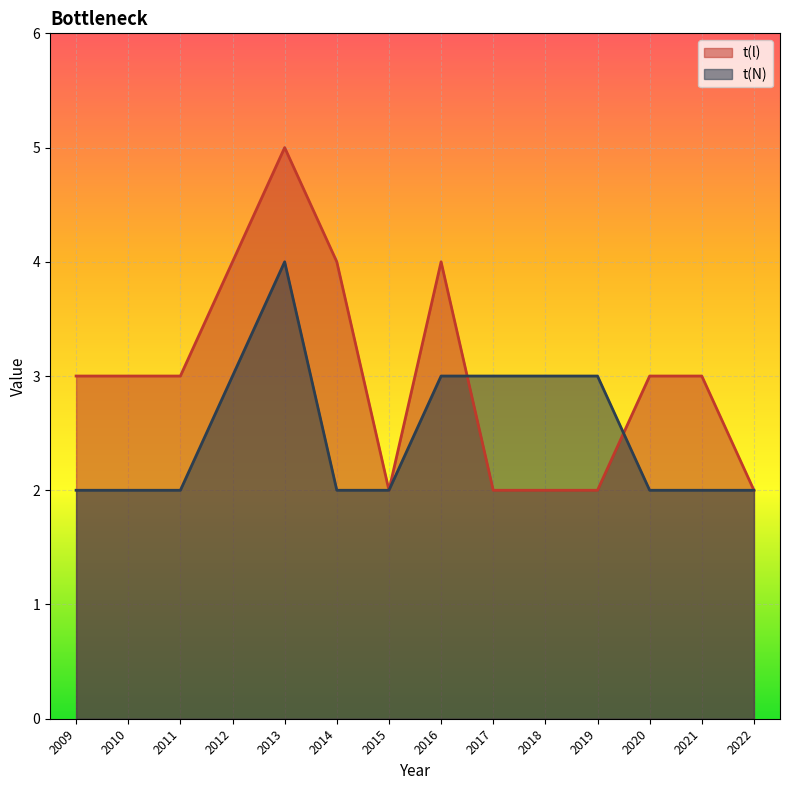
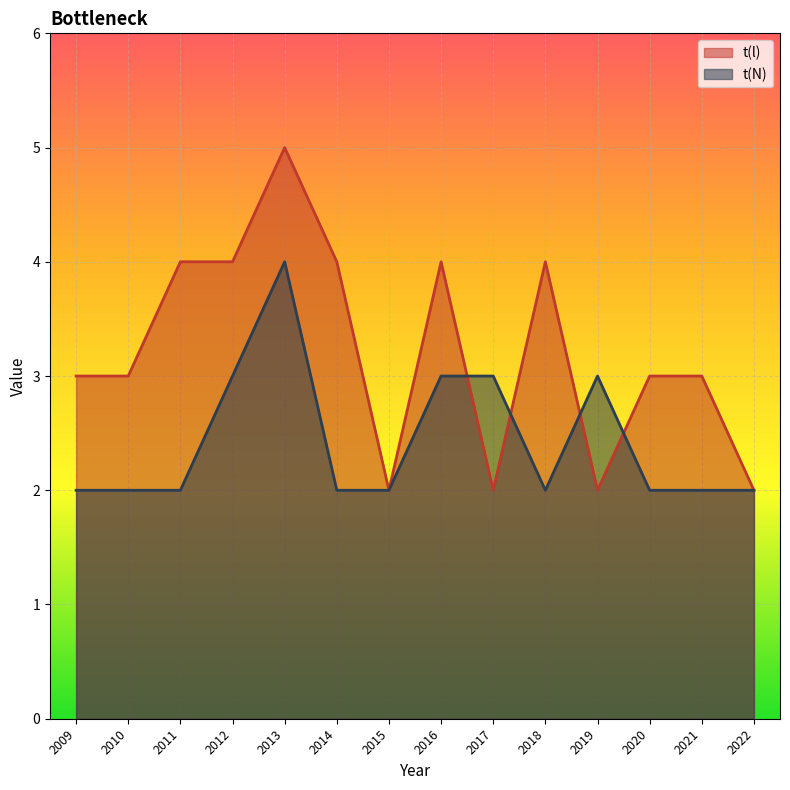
  {
    "t(l)": {
      "2009": 3,
      "2010": 3,
-     "2011": 3,
+     "2011": 4,
      "2012": 4,
      "2013": 5,
      "2014": 4,
      "2016": 4,
      "2017": 2,
-     "2018": 2,
+     "2018": 4,
      "2019": 2,
      "2020": 3,
      "2021": 3
    },
    "t(N)": {
      "2009": 2,
      "2010": 2,
      "2011": 2,
      "2012": 3,
      "2013": 4,
      "2014": 2,
      "2016": 3,
      "2017": 3,
-     "2018": 3,
+     "2018": 2,
      "2019": 3,
      "2020": 2,
      "2021": 2
    }
  }
